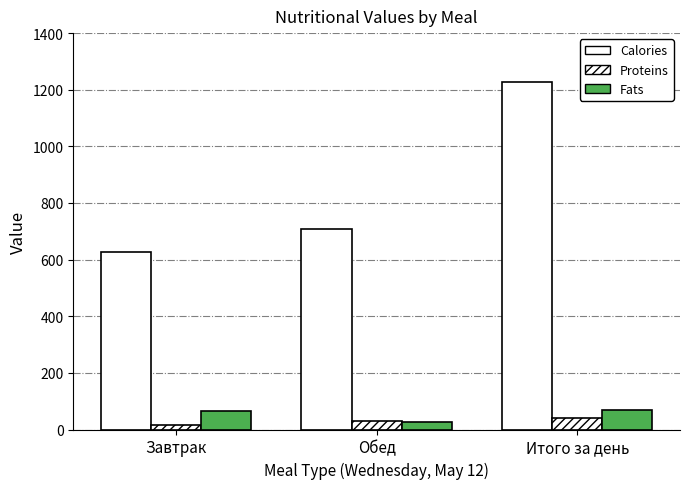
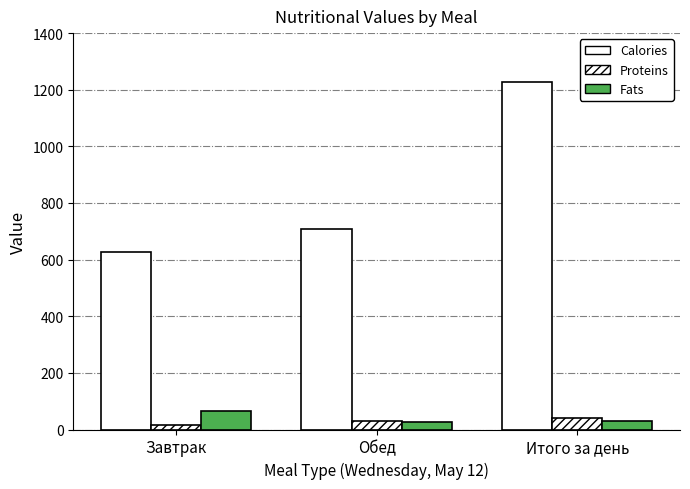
  {
    "Fats": {
      "Завтрак": 70,
      "Обед": 30,
-     "Итого за день": 70
+     "Итого за день": 30
    }
  }
